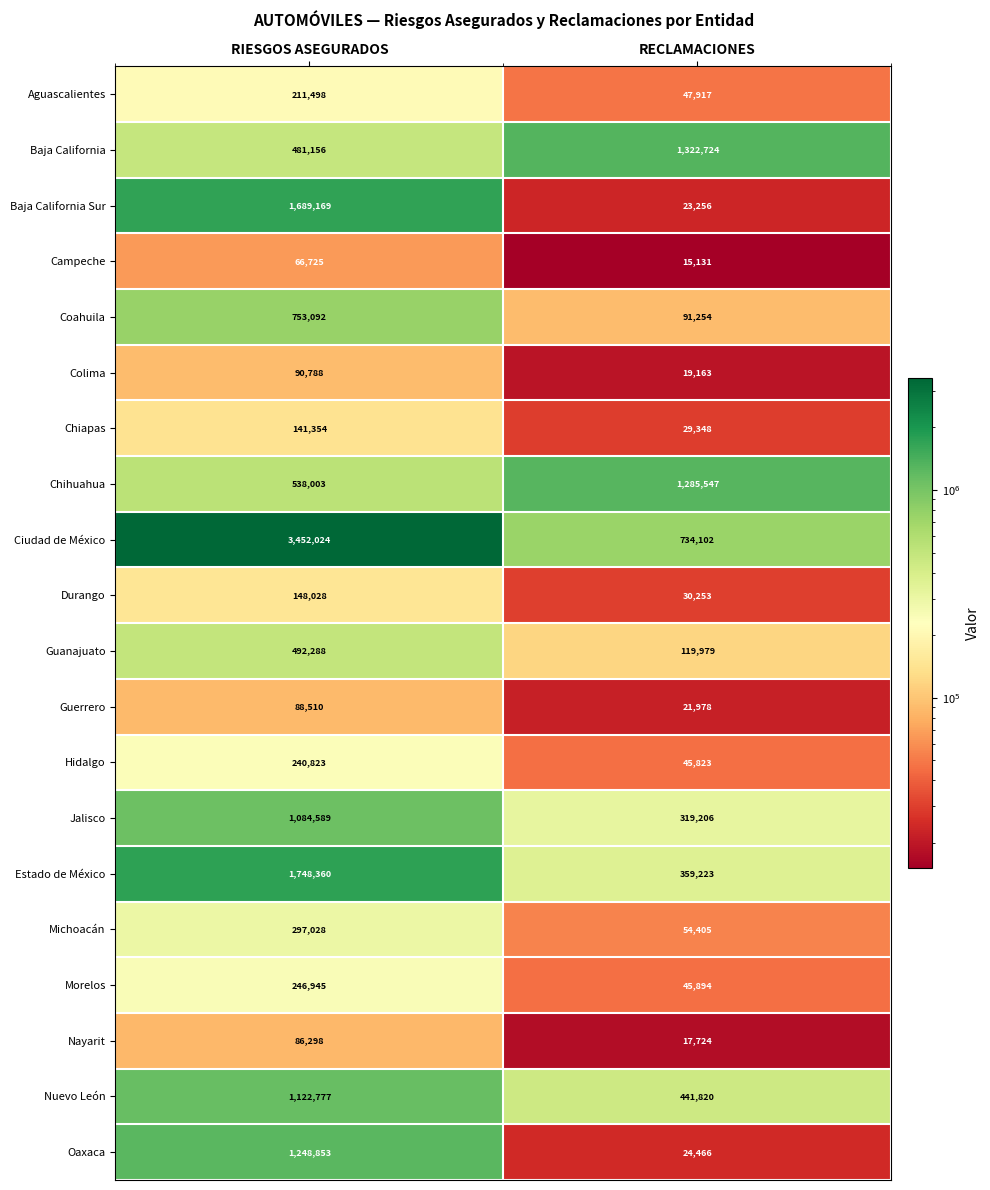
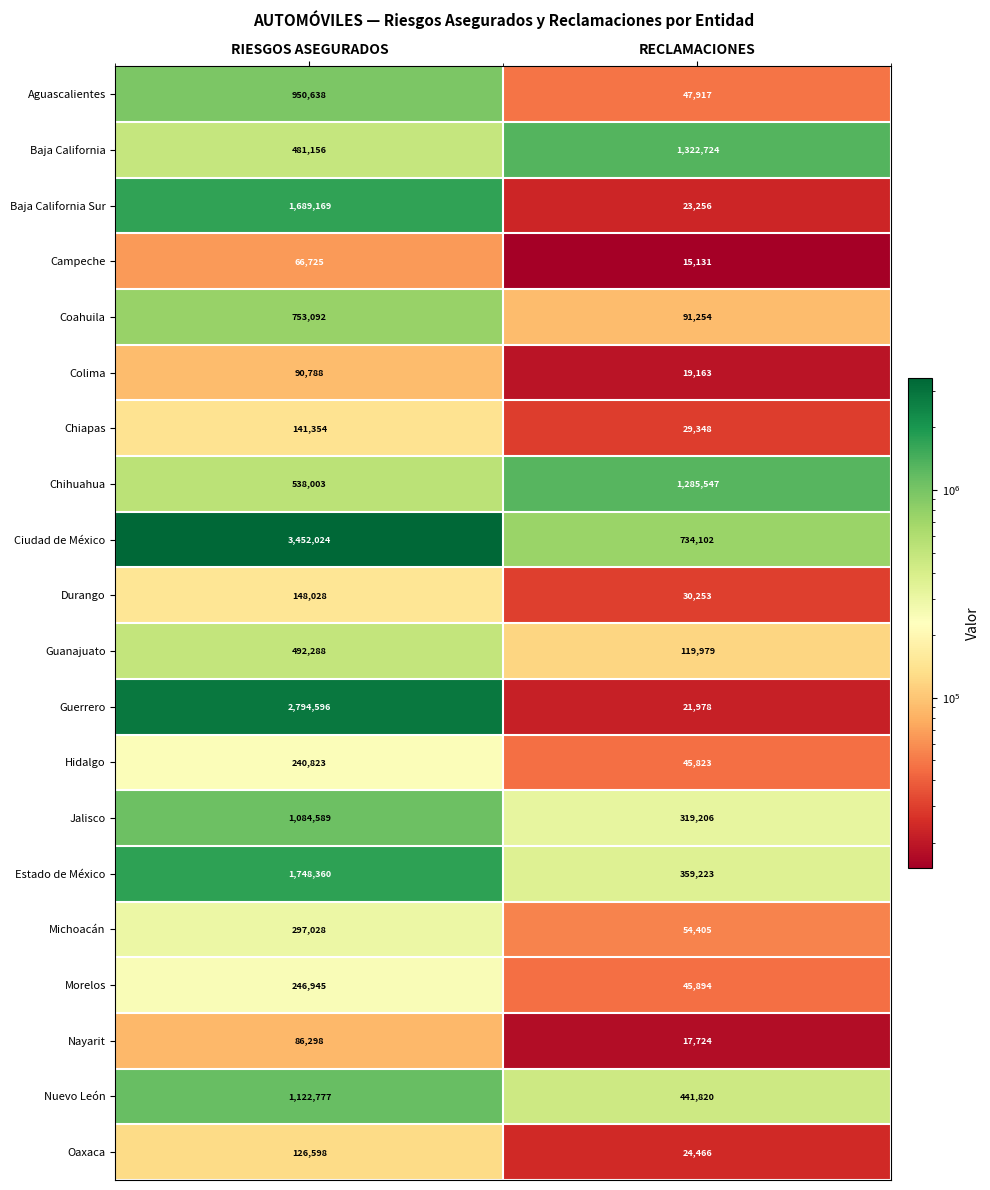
  {
    "Aguascalientes": {
-     "RIESGOS ASEGURADOS": "211,498",
+     "RIESGOS ASEGURADOS": "950,638",
      "RECLAMACIONES": "47,917"
    },
    "Baja California": {
      "RIESGOS ASEGURADOS": "481,156",
      "RECLAMACIONES": "1,322,724"
    },
    "Baja California Sur": {
      "RIESGOS ASEGURADOS": "1,689,169",
      "RECLAMACIONES": "23,256"
    },
    "Campeche": {
      "RIESGOS ASEGURADOS": "66,725",
      "RECLAMACIONES": "15,131"
    },
    "Coahuila": {
      "RIESGOS ASEGURADOS": "753,092",
      "RECLAMACIONES": "91,254"
    },
    "Colima": {
      "RIESGOS ASEGURADOS": "90,788",
      "RECLAMACIONES": "19,163"
    },
    "Chiapas": {
      "RIESGOS ASEGURADOS": "141,354",
      "RECLAMACIONES": "29,348"
    },
    "Chihuahua": {
      "RIESGOS ASEGURADOS": "538,003",
      "RECLAMACIONES": "1,285,547"
    },
    "Ciudad de México": {
      "RIESGOS ASEGURADOS": "3,452,024",
      "RECLAMACIONES": "734,102"
    },
    "Durango": {
      "RIESGOS ASEGURADOS": "148,028",
      "RECLAMACIONES": "30,253"
    },
    "Guanajuato": {
      "RIESGOS ASEGURADOS": "492,288",
      "RECLAMACIONES": "119,979"
    },
    "Guerrero": {
-     "RIESGOS ASEGURADOS": "88,510",
+     "RIESGOS ASEGURADOS": "2,794,596",
      "RECLAMACIONES": "21,978"
    },
    "Hidalgo": {
      "RIESGOS ASEGURADOS": "240,823",
      "RECLAMACIONES": "45,823"
    },
    "Jalisco": {
      "RIESGOS ASEGURADOS": "1,084,589",
      "RECLAMACIONES": "319,206"
    },
    "Estado de México": {
      "RIESGOS ASEGURADOS": "1,748,360",
      "RECLAMACIONES": "359,223"
    },
    "Michoacán": {
      "RIESGOS ASEGURADOS": "297,028",
      "RECLAMACIONES": "54,405"
    },
    "Morelos": {
      "RIESGOS ASEGURADOS": "246,945",
      "RECLAMACIONES": "45,894"
    },
    "Nayarit": {
      "RIESGOS ASEGURADOS": "86,298",
      "RECLAMACIONES": "17,724"
    },
    "Nuevo León": {
      "RIESGOS ASEGURADOS": "1,122,777",
      "RECLAMACIONES": "441,820"
    },
    "Oaxaca": {
-     "RIESGOS ASEGURADOS": "1,248,853",
+     "RIESGOS ASEGURADOS": "126,598",
      "RECLAMACIONES": "24,466"
    }
  }
